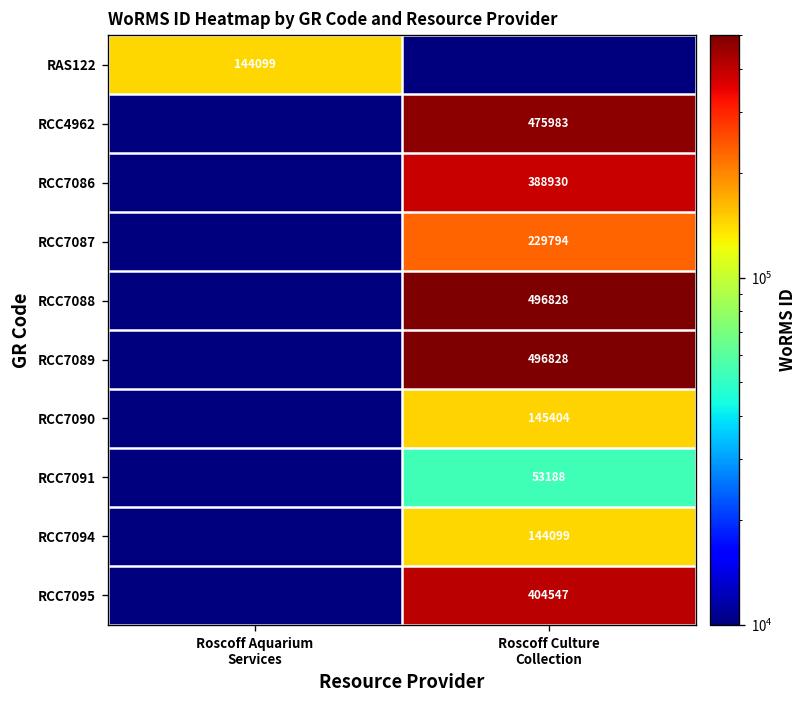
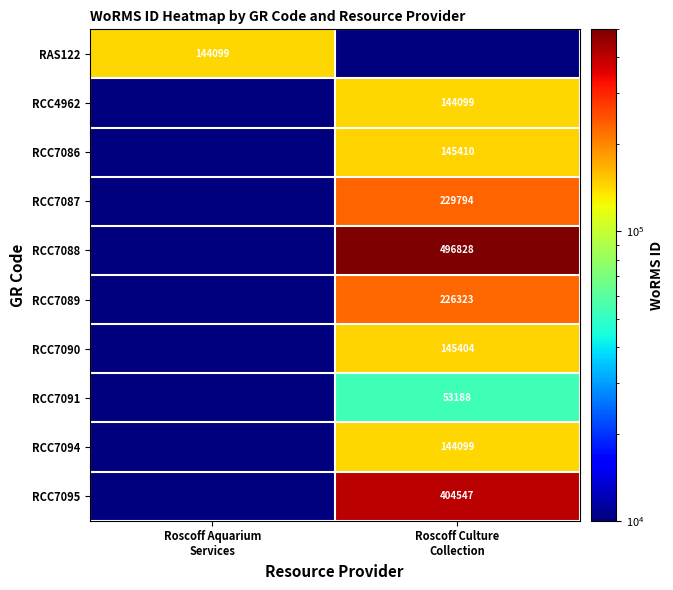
  {
    "RAS122": {
      "Roscoff Aquarium Services": 144099
    },
    "RCC4962": {
-     "Roscoff Culture Collection": 475983
+     "Roscoff Culture Collection": 144099
    },
    "RCC7086": {
-     "Roscoff Culture Collection": 388930
+     "Roscoff Culture Collection": 145410
    },
    "RCC7087": {
      "Roscoff Culture Collection": 229794
    },
    "RCC7088": {
      "Roscoff Culture Collection": 496828
    },
    "RCC7089": {
-     "Roscoff Culture Collection": 496828
+     "Roscoff Culture Collection": 226323
    },
    "RCC7090": {
      "Roscoff Culture Collection": 145404
    },
    "RCC7091": {
      "Roscoff Culture Collection": 53188
    },
    "RCC7094": {
      "Roscoff Culture Collection": 144099
    },
    "RCC7095": {
      "Roscoff Culture Collection": 404547
    }
  }
